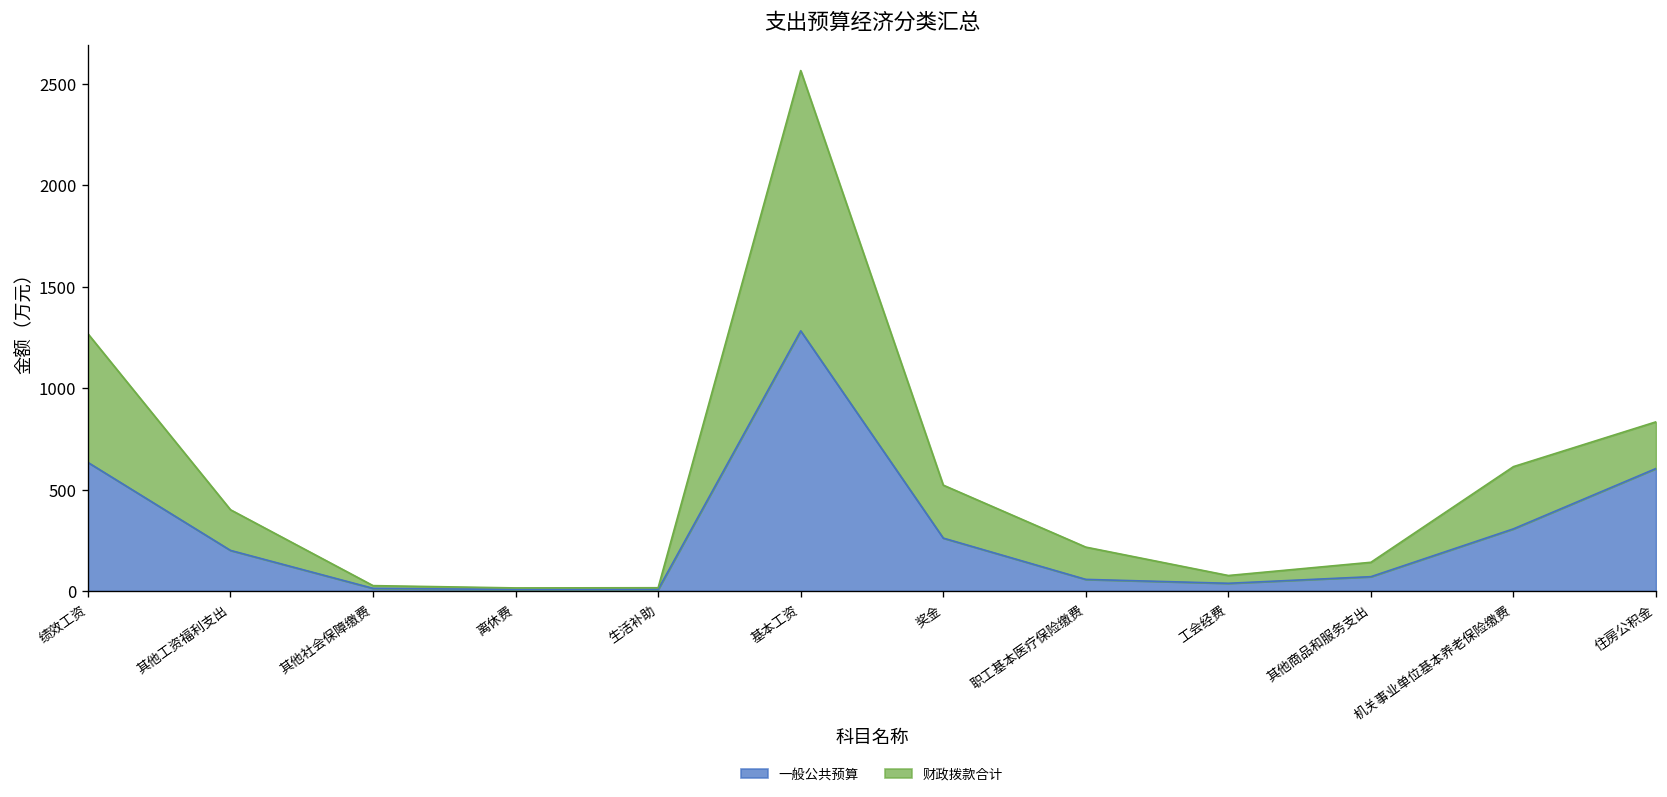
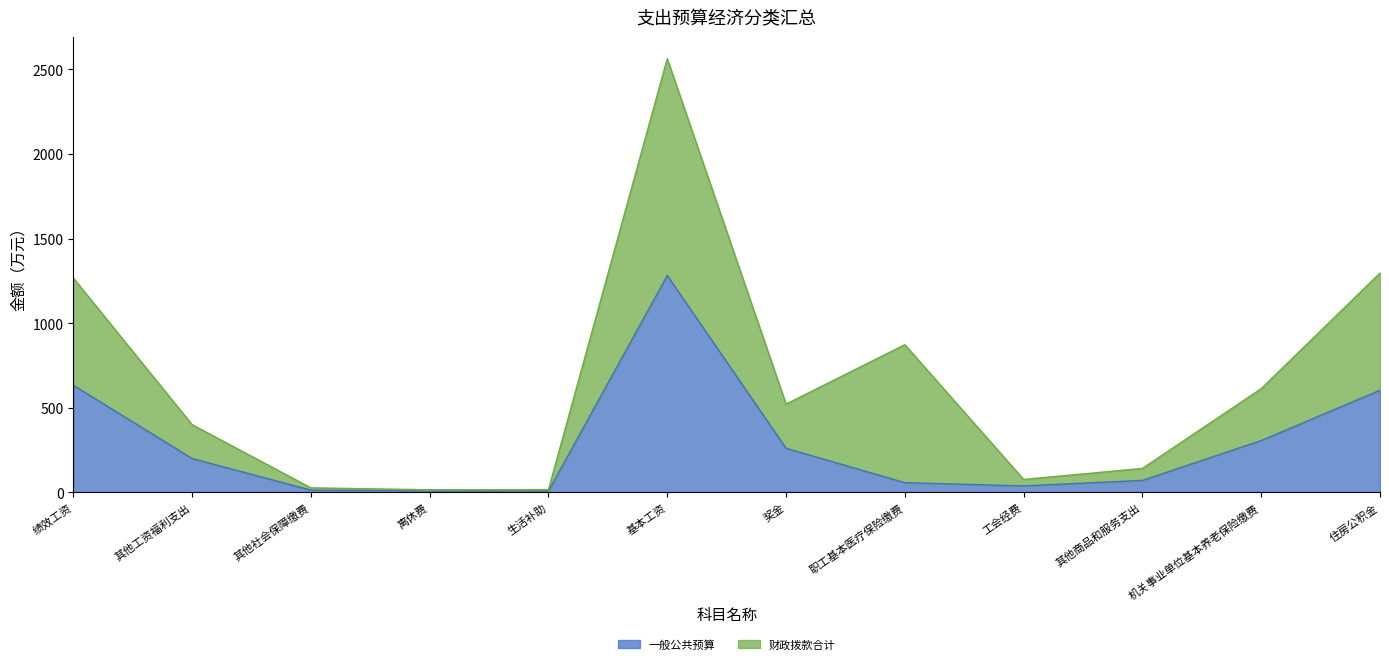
  {
    "一般公共预算": {
      "绩效工资": 630,
      "其他工资福利支出": 200,
      "基本工资": 1280,
      "奖金": 260,
      "职工基本医疗保险缴费": 60,
      "工会经费": 40,
      "其他商品和服务支出": 70,
      "机关事业单位基本养老保险缴费": 310,
      "住房公积金": 600
    },
    "财政拨款合计": {
      "绩效工资": 630,
      "其他工资福利支出": 200,
      "基本工资": 1280,
      "奖金": 260,
-     "职工基本医疗保险缴费": 160,
+     "职工基本医疗保险缴费": 820,
      "工会经费": 40,
      "其他商品和服务支出": 70,
      "机关事业单位基本养老保险缴费": 310,
-     "住房公积金": 230
+     "住房公积金": 690
    }
  }
